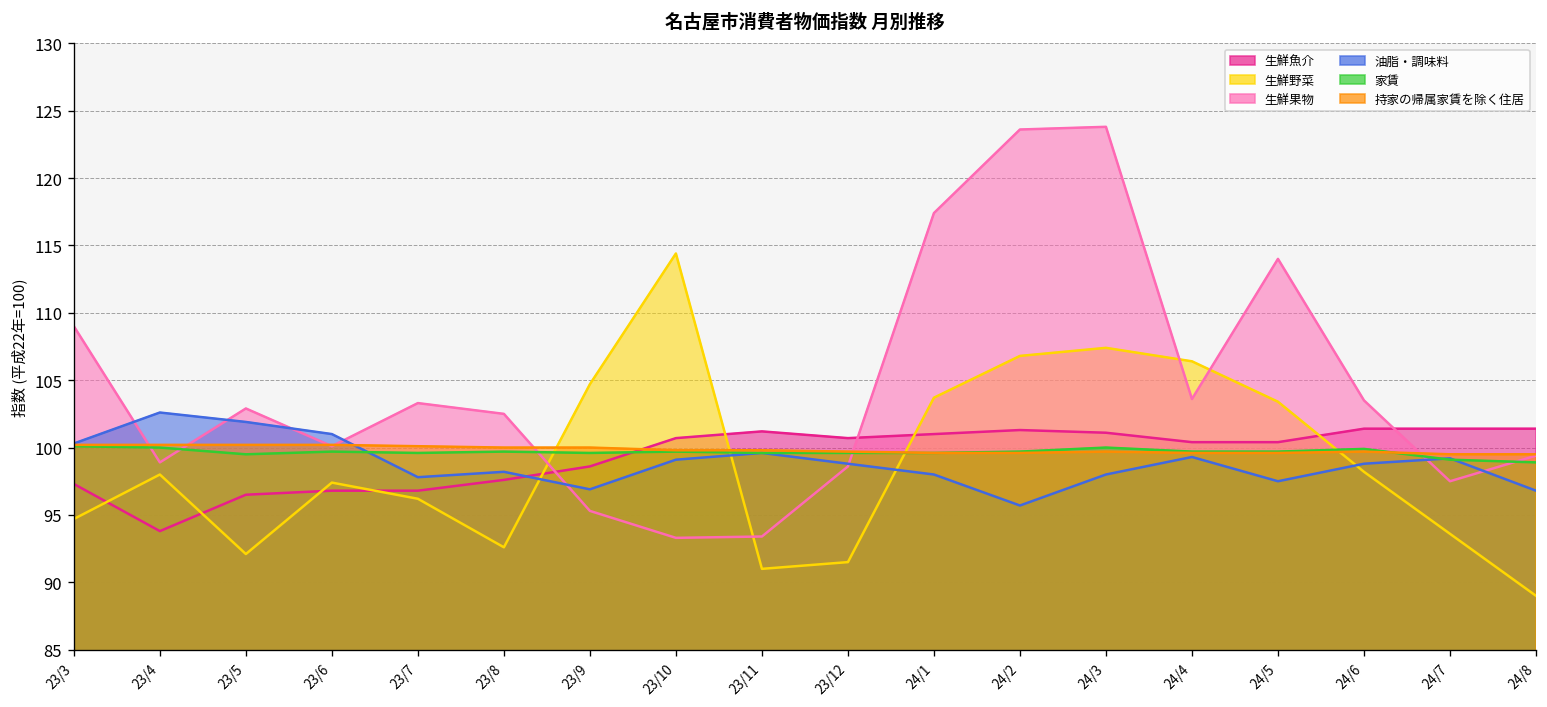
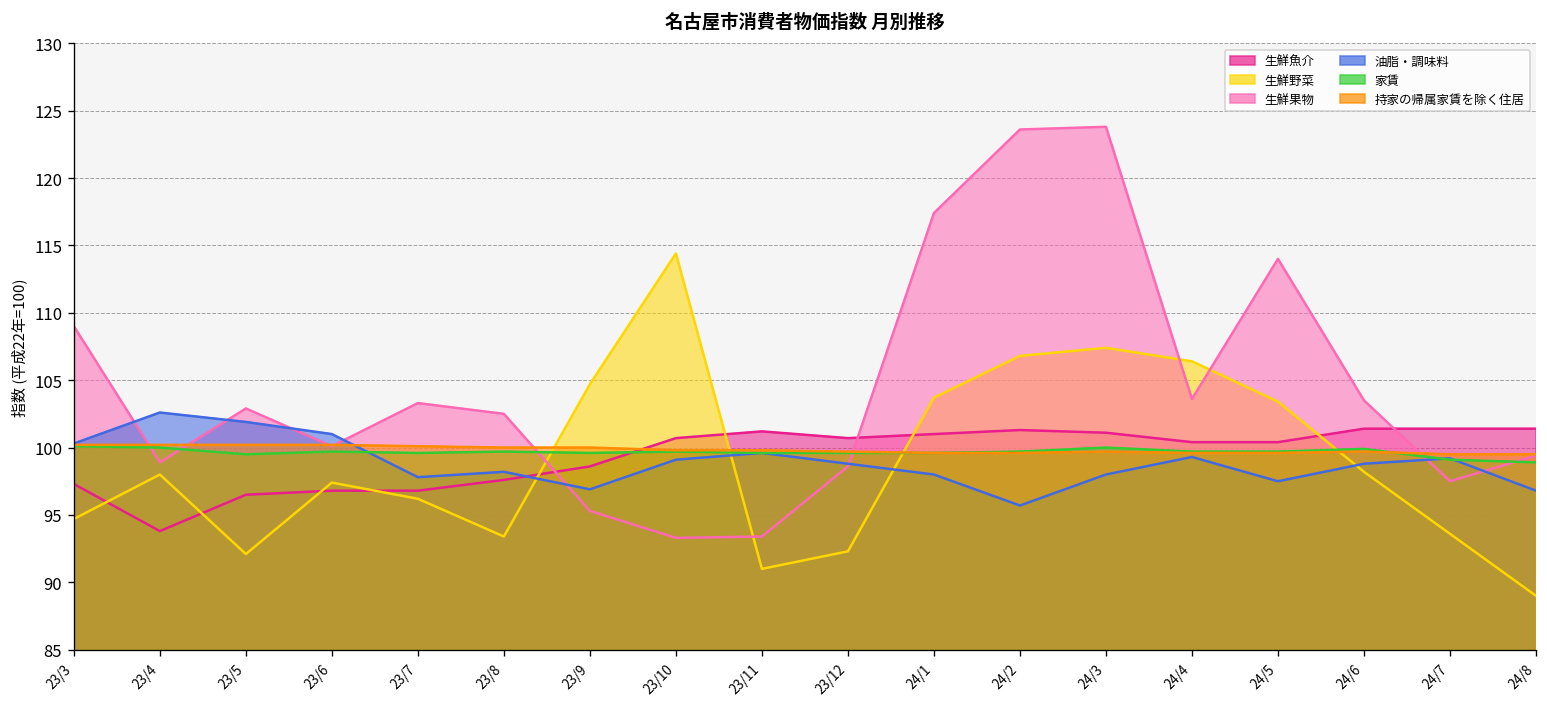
  {
    "生鮮魚介": {
      "23/3": 97.3,
      "23/4": 93.8,
      "23/5": 96.5,
      "23/6": 96.8,
      "23/7": 96.8,
      "23/8": 97.6,
      "23/9": 98.6,
      "23/10": 100.7,
      "23/11": 101.2,
      "23/12": 100.7,
      "24/1": 101.0,
      "24/2": 101.3,
      "24/3": 101.1,
      "24/4": 100.4,
      "24/5": 100.4,
      "24/6": 101.4,
      "24/7": 101.4,
      "24/8": 101.4
    },
    "生鮮野菜": {
      "23/3": 94.7,
      "23/4": 98.0,
      "23/5": 92.1,
      "23/6": 97.4,
      "23/7": 96.2,
-     "23/8": 92.6,
+     "23/8": 93.4,
      "23/9": 104.7,
      "23/10": 114.4,
      "23/11": 91.0,
-     "23/12": 91.5,
+     "23/12": 92.3,
      "24/1": 103.7,
      "24/2": 106.8,
      "24/3": 107.4,
      "24/4": 106.4,
      "24/5": 103.4,
      "24/6": 98.2,
      "24/7": 93.6,
      "24/8": 89.0
    },
    "生鮮果物": {
      "23/3": 109.0,
      "23/4": 98.9,
      "23/5": 102.9,
      "23/7": 103.3,
      "23/8": 102.5,
      "23/9": 95.3,
      "23/10": 93.3,
      "23/11": 93.4,
      "24/1": 117.4,
      "24/2": 123.6,
      "24/3": 123.8,
      "24/4": 103.6,
      "24/5": 114.0,
      "24/6": 103.5,
      "24/7": 97.5
    },
    "油脂・調味料": {
      "23/4": 102.6,
      "23/5": 101.9,
      "23/6": 101.0,
      "23/7": 97.8,
      "23/8": 98.2,
      "23/9": 96.9,
      "23/10": 99.1,
      "24/1": 98.0,
      "24/2": 95.7,
      "24/3": 98.0,
      "24/4": 99.3,
      "24/5": 97.5,
      "24/6": 98.8,
      "24/8": 96.8
    },
    "家賃": {
      "23/5": 99.5,
      "23/6": 99.7,
      "23/7": 99.6,
      "23/8": 99.7,
      "23/9": 99.6,
      "24/3": 100.0,
      "24/8": 98.9
    },
    "持家の帰属家賃を除く住居": {
      "23/5": 100.2,
      "23/7": 100.1,
      "23/8": 100.0,
      "23/9": 100.0,
      "24/3": 99.7,
      "24/7": 99.5
    }
  }
